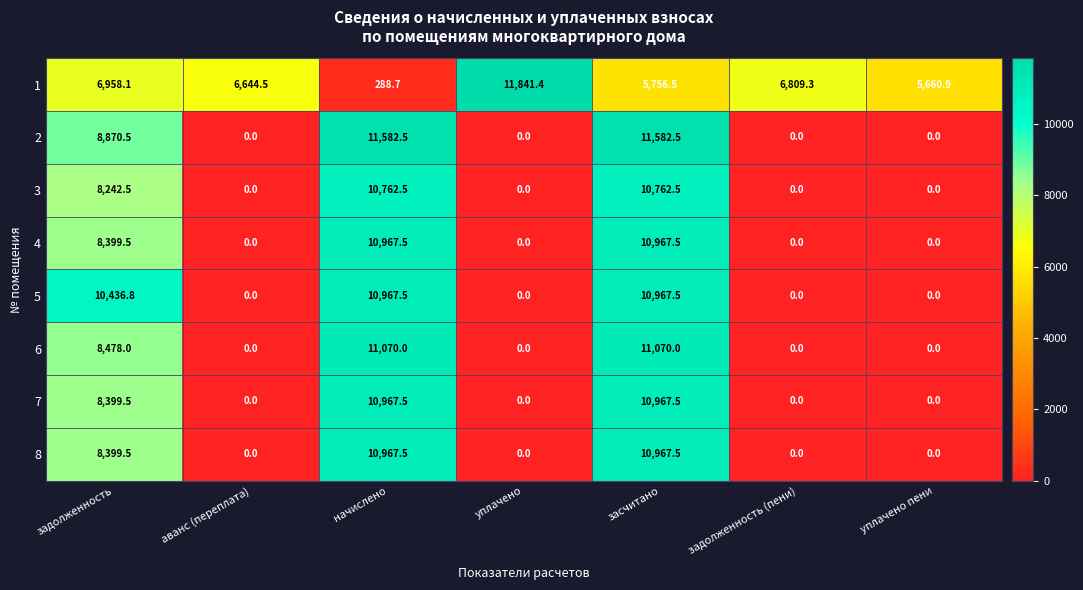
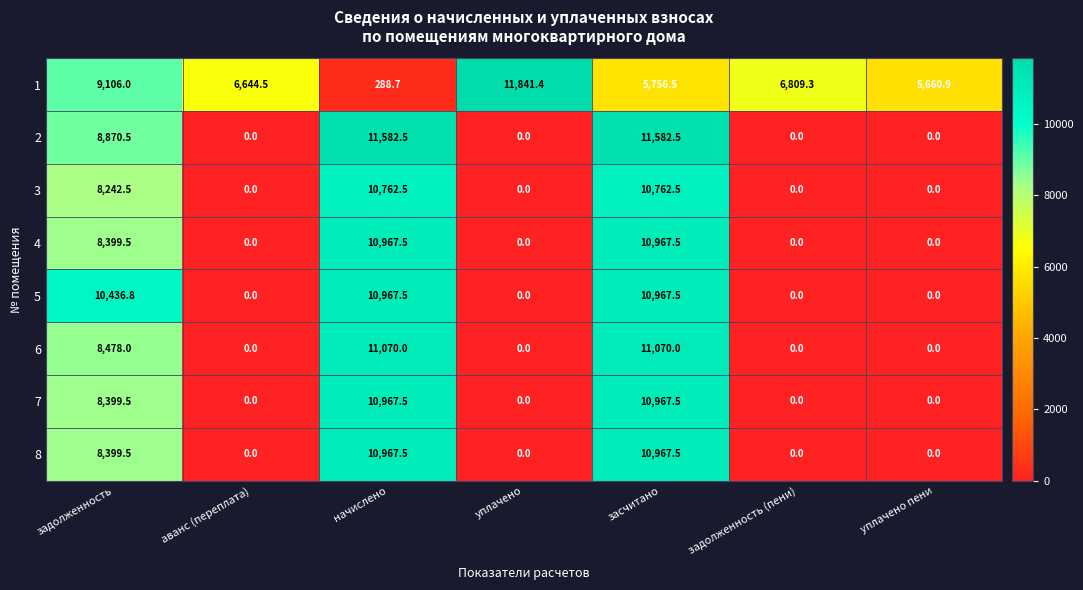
  {
    "1": {
-     "задолженность": "6,958.1",
+     "задолженность": "9,106.0",
      "аванс (переплата)": "6,644.5",
      "начислено": "288.7",
      "уплачено": "11,841.4",
      "засчитано": "5,756.5",
      "задолженность (пени)": "6,809.3",
      "уплачено пени": "5,660.9"
    },
    "2": {
      "задолженность": "8,870.5",
      "аванс (переплата)": "0.0",
      "начислено": "11,582.5",
      "уплачено": "0.0",
      "засчитано": "11,582.5",
      "задолженность (пени)": "0.0",
      "уплачено пени": "0.0"
    },
    "3": {
      "задолженность": "8,242.5",
      "аванс (переплата)": "0.0",
      "начислено": "10,762.5",
      "уплачено": "0.0",
      "засчитано": "10,762.5",
      "задолженность (пени)": "0.0",
      "уплачено пени": "0.0"
    },
    "4": {
      "задолженность": "8,399.5",
      "аванс (переплата)": "0.0",
      "начислено": "10,967.5",
      "уплачено": "0.0",
      "засчитано": "10,967.5",
      "задолженность (пени)": "0.0",
      "уплачено пени": "0.0"
    },
    "5": {
      "задолженность": "10,436.8",
      "аванс (переплата)": "0.0",
      "начислено": "10,967.5",
      "уплачено": "0.0",
      "засчитано": "10,967.5",
      "задолженность (пени)": "0.0",
      "уплачено пени": "0.0"
    },
    "6": {
      "задолженность": "8,478.0",
      "аванс (переплата)": "0.0",
      "начислено": "11,070.0",
      "уплачено": "0.0",
      "засчитано": "11,070.0",
      "задолженность (пени)": "0.0",
      "уплачено пени": "0.0"
    },
    "7": {
      "задолженность": "8,399.5",
      "аванс (переплата)": "0.0",
      "начислено": "10,967.5",
      "уплачено": "0.0",
      "засчитано": "10,967.5",
      "задолженность (пени)": "0.0",
      "уплачено пени": "0.0"
    },
    "8": {
      "задолженность": "8,399.5",
      "аванс (переплата)": "0.0",
      "начислено": "10,967.5",
      "уплачено": "0.0",
      "засчитано": "10,967.5",
      "задолженность (пени)": "0.0",
      "уплачено пени": "0.0"
    }
  }
